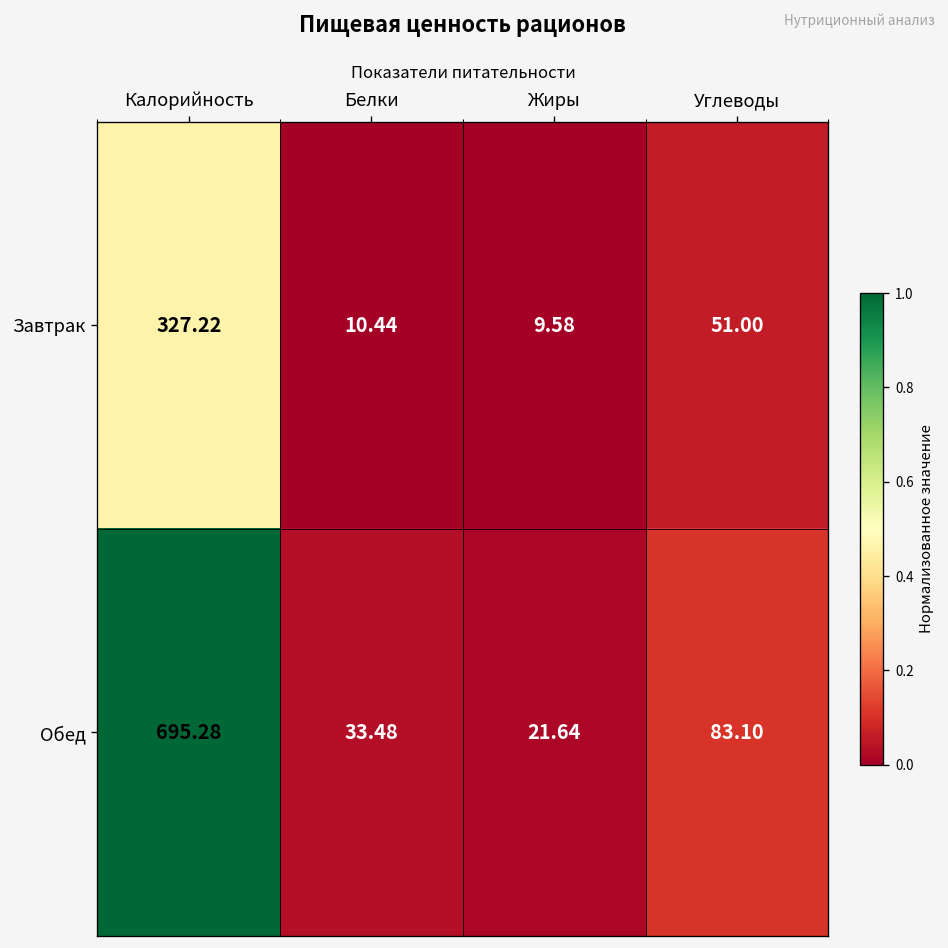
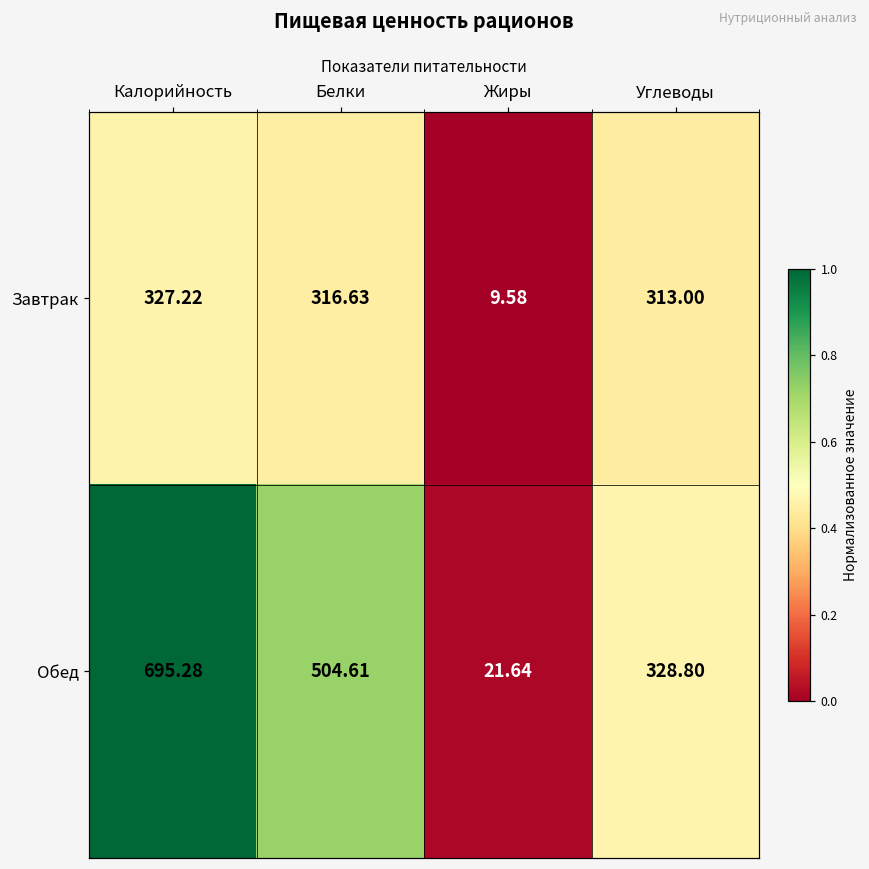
  {
    "Завтрак": {
      "Калорийность": 327.22,
-     "Белки": 10.44,
+     "Белки": 316.63,
      "Жиры": 9.58,
-     "Углеводы": 51.00
+     "Углеводы": 313.00
    },
    "Обед": {
      "Калорийность": 695.28,
-     "Белки": 33.48,
+     "Белки": 504.61,
      "Жиры": 21.64,
-     "Углеводы": 83.10
+     "Углеводы": 328.80
    }
  }
